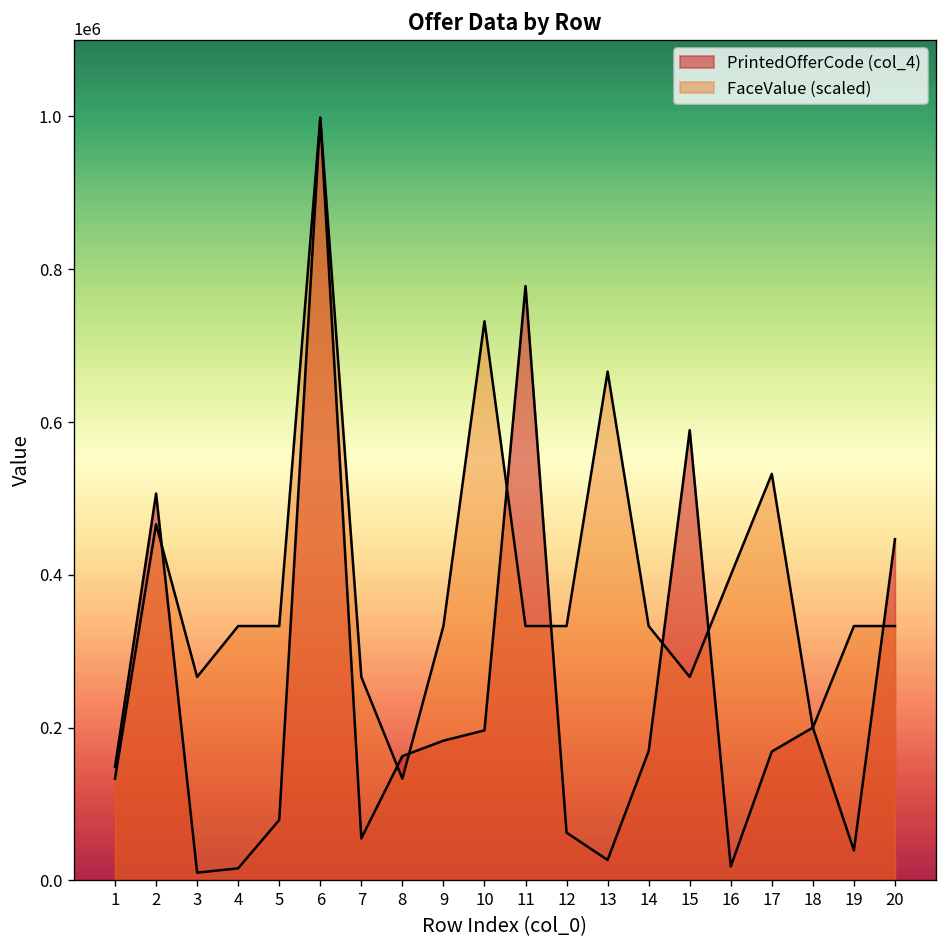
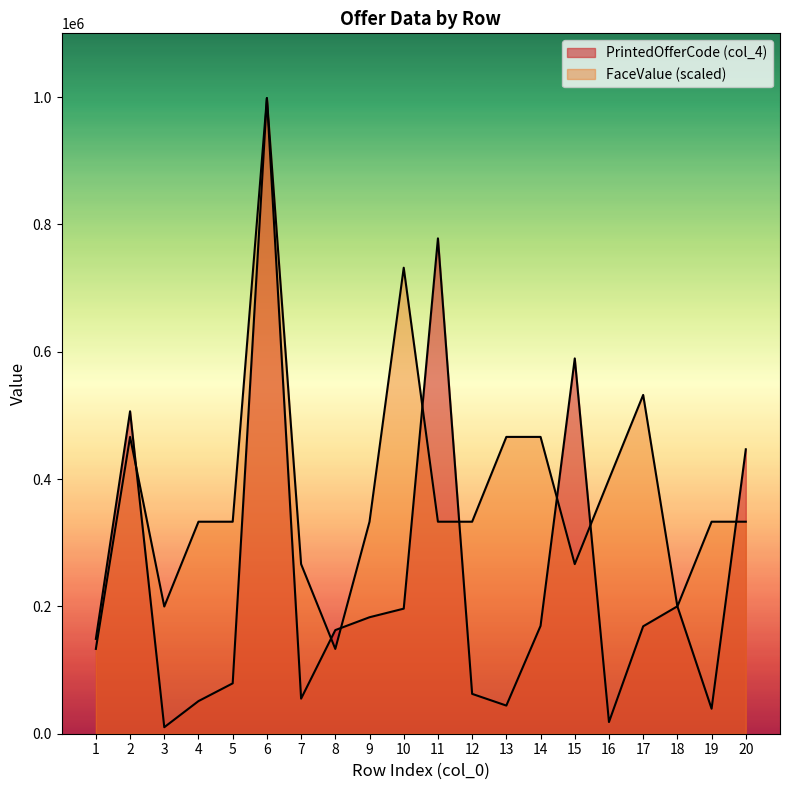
  {
    "PrintedOfferCode (col_4)": {
      "1": 150000,
      "2": 510000,
      "3": 10000,
-     "4": 20000,
+     "4": 50000,
      "5": 80000,
      "7": 60000,
      "8": 160000,
      "9": 180000,
      "10": 200000,
      "11": 780000,
      "12": 60000,
-     "13": 30000,
+     "13": 40000,
      "14": 170000,
      "15": 590000,
      "16": 20000,
      "17": 170000,
      "19": 40000,
      "20": 450000
    },
    "FaceValue (scaled)": {
      "1": 130000,
      "2": 470000,
-     "3": 270000,
+     "3": 200000,
      "4": 330000,
      "5": 330000,
      "7": 270000,
      "8": 130000,
      "9": 330000,
      "10": 730000,
      "11": 330000,
      "12": 330000,
-     "13": 670000,
-     "14": 330000,
+     "13": 470000,
+     "14": 470000,
      "15": 270000,
      "16": 400000,
      "17": 530000,
      "19": 330000,
      "20": 330000
    }
  }
